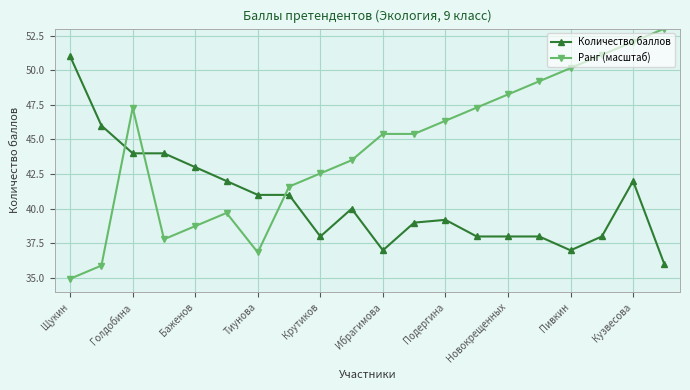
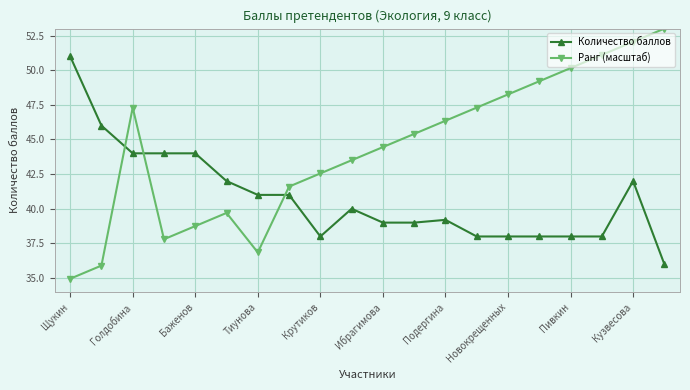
  {
    "Количество баллов": {
      "Щукин": 51,
      "Голдобина": 44,
-     "Баженов": 43,
+     "Баженов": 44,
      "Тиунова": 41,
      "Крутиков": 38,
-     "Ибрагимова": 37,
+     "Ибрагимова": 39,
      "Подергина": 39.2,
      "Новокрещенных": 38,
-     "Пивкин": 37,
+     "Пивкин": 38,
      "Кузвесова": 42
    },
    "Ранг (масштаб)": {
      "Щукин": 35.0,
      "Голдобина": 47.3,
      "Баженов": 38.8,
      "Тиунова": 36.9,
      "Крутиков": 42.6,
-     "Ибрагимова": 45.4,
+     "Ибрагимова": 44.5,
      "Подергина": 46.4,
      "Новокрещенных": 48.3,
      "Пивкин": 50.2
    }
  }
